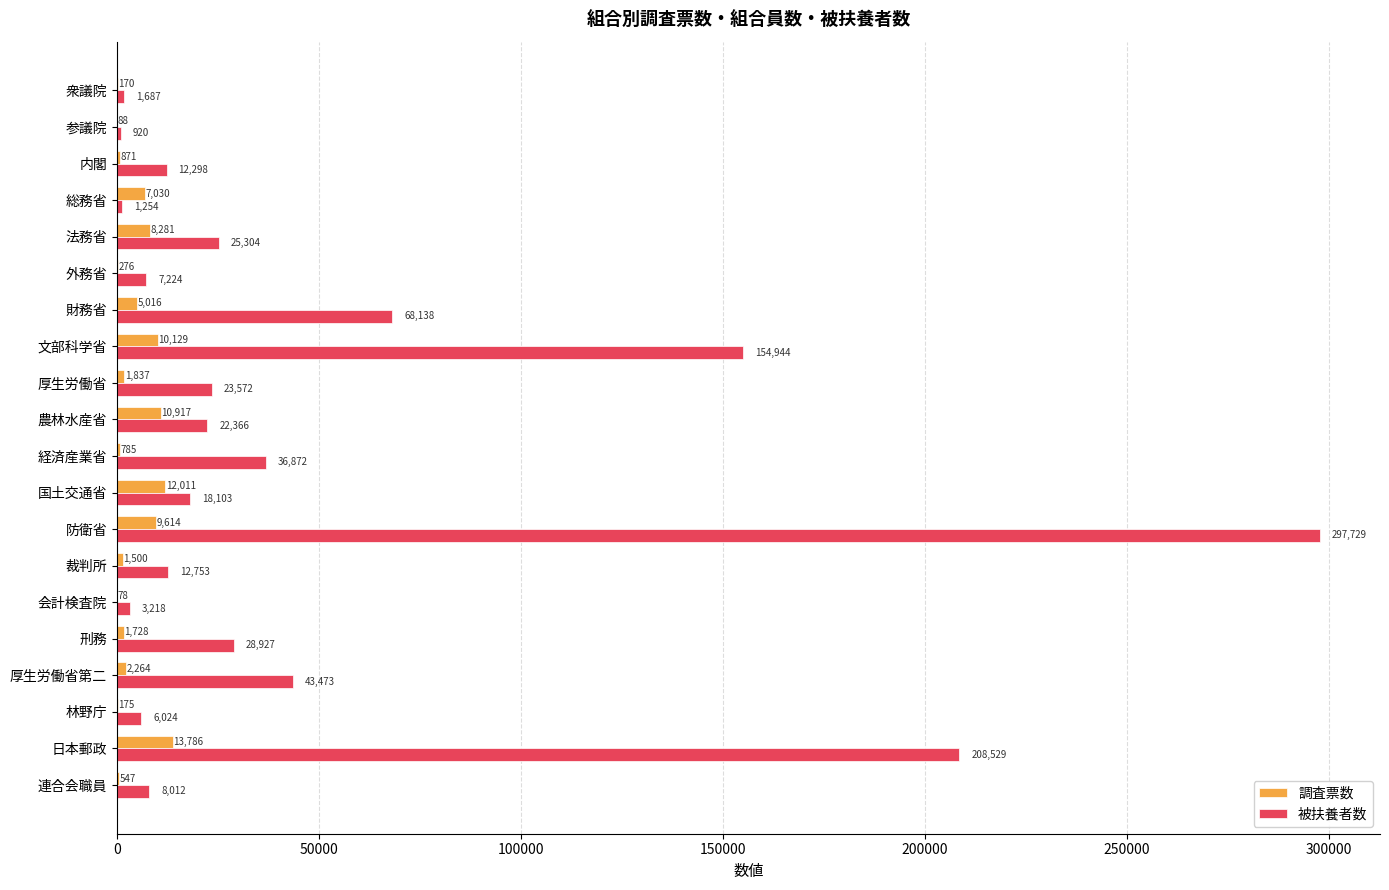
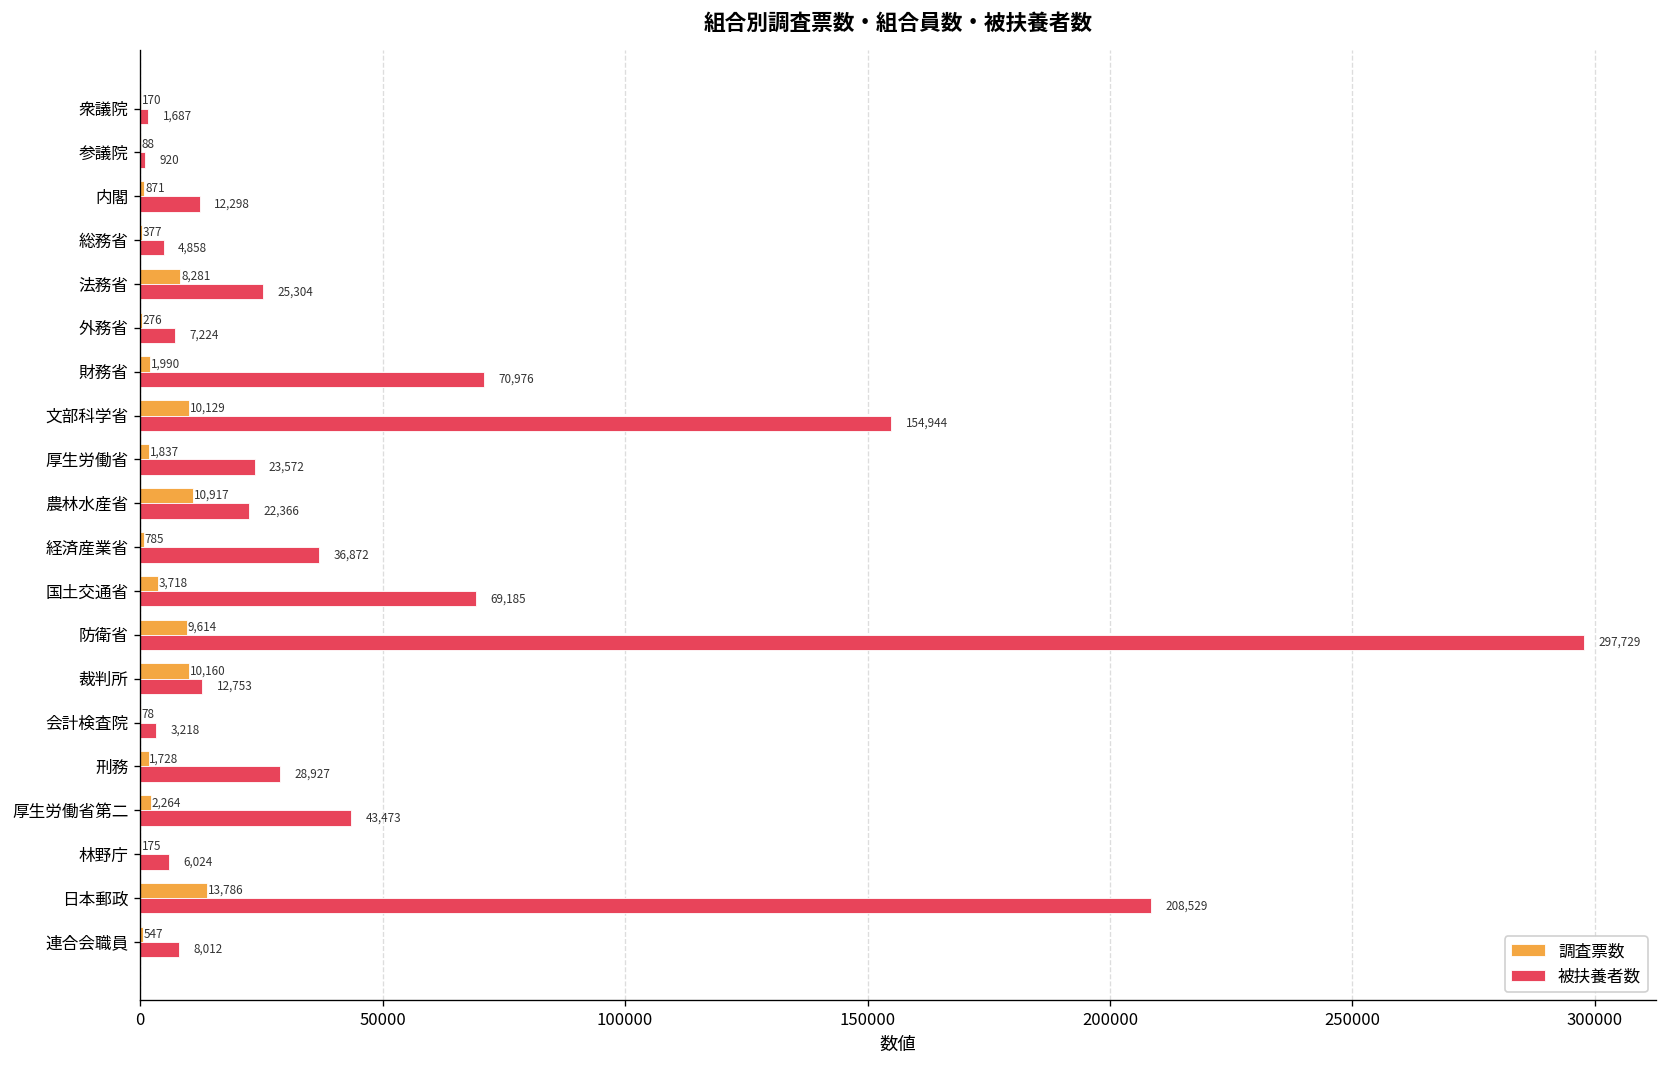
  {
    "調査票数": {
      "衆議院": "170",
      "参議院": "88",
      "内閣": "871",
-     "総務省": "7,030",
+     "総務省": "377",
      "法務省": "8,281",
      "外務省": "276",
-     "財務省": "5,016",
+     "財務省": "1,990",
      "文部科学省": "10,129",
      "厚生労働省": "1,837",
      "農林水産省": "10,917",
      "経済産業省": "785",
-     "国土交通省": "12,011",
+     "国土交通省": "3,718",
      "防衛省": "9,614",
-     "裁判所": "1,500",
+     "裁判所": "10,160",
      "会計検査院": "78",
      "刑務": "1,728",
      "厚生労働省第二": "2,264",
      "林野庁": "175",
      "日本郵政": "13,786",
      "連合会職員": "547"
    },
    "被扶養者数": {
      "衆議院": "1,687",
      "参議院": "920",
      "内閣": "12,298",
-     "総務省": "1,254",
+     "総務省": "4,858",
      "法務省": "25,304",
      "外務省": "7,224",
-     "財務省": "68,138",
+     "財務省": "70,976",
      "文部科学省": "154,944",
      "厚生労働省": "23,572",
      "農林水産省": "22,366",
      "経済産業省": "36,872",
-     "国土交通省": "18,103",
+     "国土交通省": "69,185",
      "防衛省": "297,729",
      "裁判所": "12,753",
      "会計検査院": "3,218",
      "刑務": "28,927",
      "厚生労働省第二": "43,473",
      "林野庁": "6,024",
      "日本郵政": "208,529",
      "連合会職員": "8,012"
    }
  }
